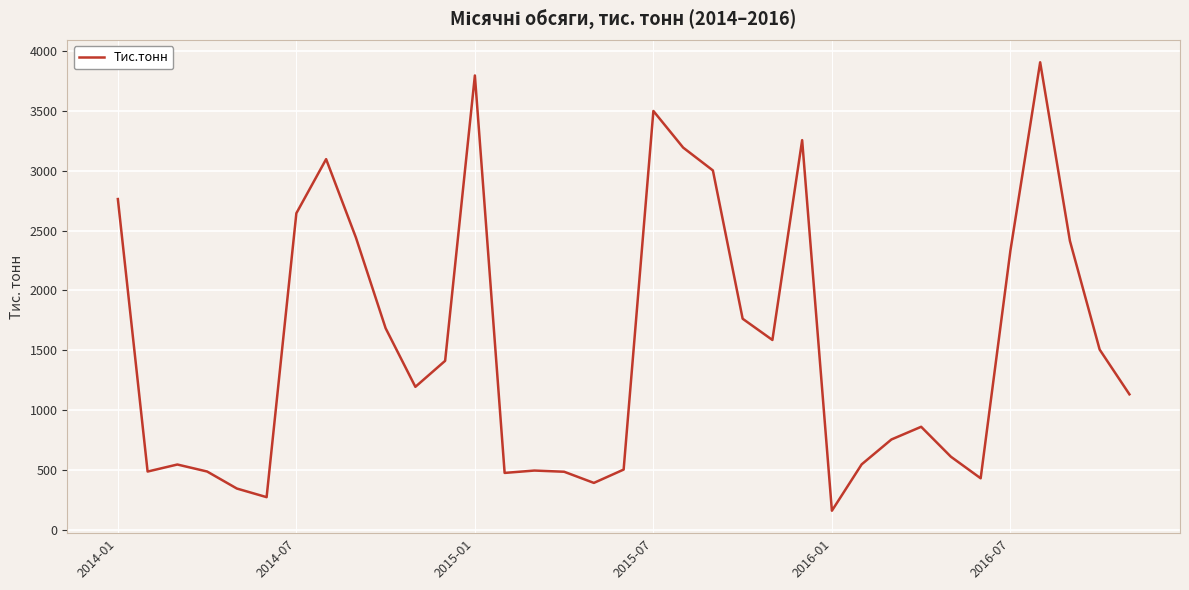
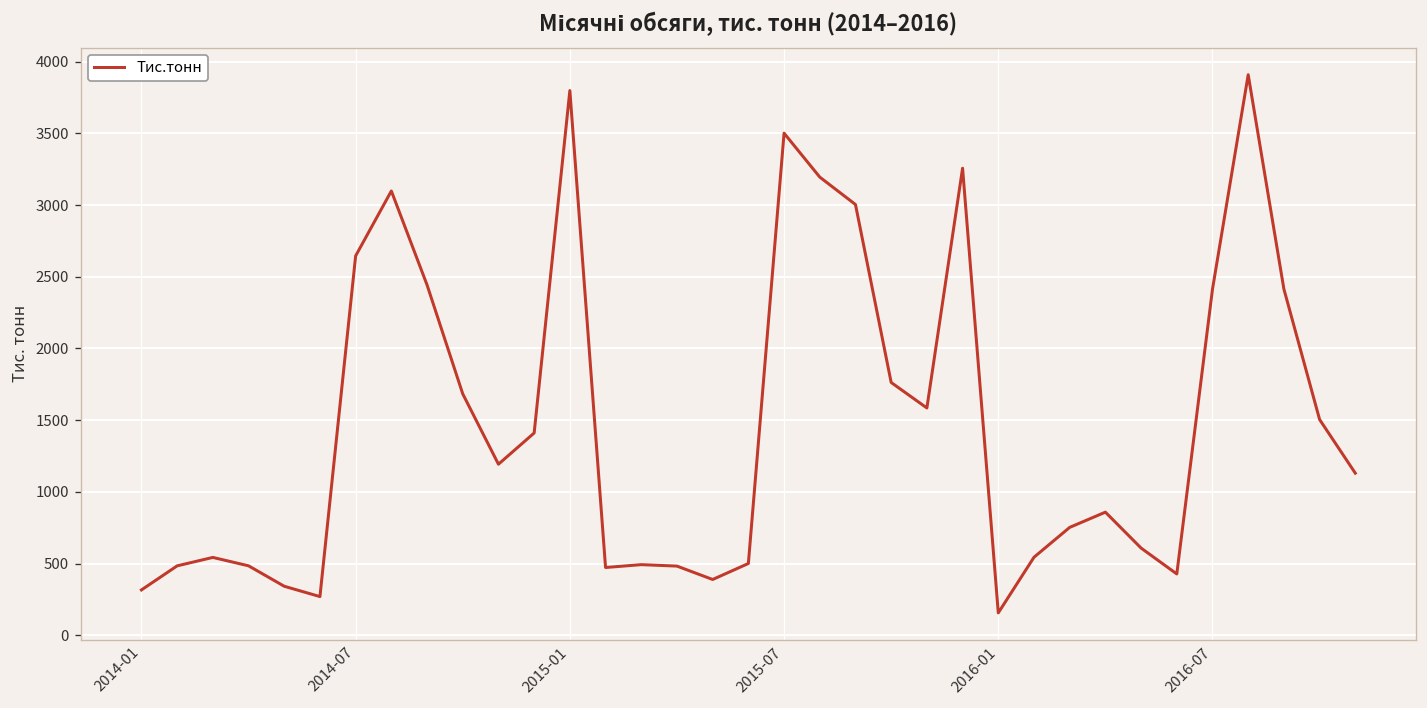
  {
-   "2014-01": 2760,
+   "2014-01": 320,
    "2014-07": 2650,
    "2015-01": 3800,
    "2015-07": 3500,
    "2016-01": 160,
-   "2016-07": 2330
+   "2016-07": 2410
  }
